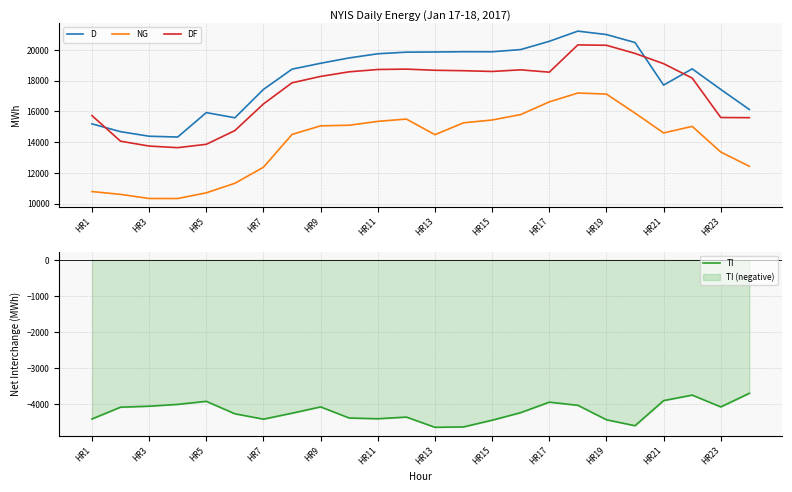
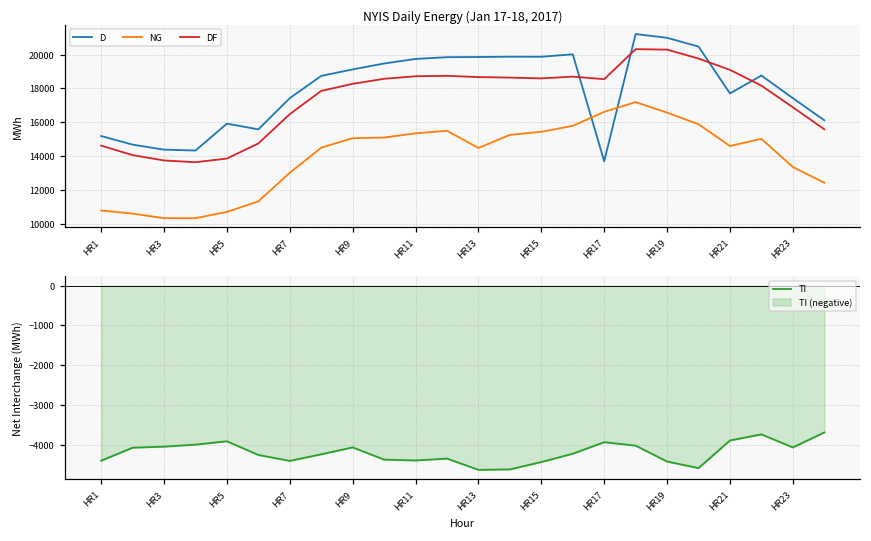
  {
    "NYIS Daily Energy (Jan 17-18, 2017)": {
      "D": {
        "HR1": 15200,
        "HR3": 14400,
        "HR5": 15900,
        "HR7": 17400,
        "HR9": 19100,
        "HR11": 19700,
        "HR13": 19900,
        "HR15": 19900,
-       "HR17": 20600,
+       "HR17": 13700,
        "HR19": 21000,
        "HR21": 17700,
        "HR23": 17400
      },
      "NG": {
        "HR1": 10800,
        "HR3": 10300,
        "HR5": 10700,
-       "HR7": 12400,
+       "HR7": 13000,
        "HR9": 15100,
        "HR11": 15300,
        "HR13": 14500,
        "HR15": 15400,
        "HR17": 16600,
-       "HR19": 17100,
+       "HR19": 16600,
        "HR21": 14600,
        "HR23": 13400
      },
      "DF": {
-       "HR1": 15700,
+       "HR1": 14600,
        "HR3": 13700,
        "HR5": 13900,
        "HR7": 16500,
        "HR9": 18300,
        "HR11": 18700,
        "HR13": 18700,
        "HR15": 18600,
        "HR17": 18500,
        "HR19": 20300,
        "HR21": 19100,
-       "HR23": 15600
+       "HR23": 16900
      }
    }
  }
